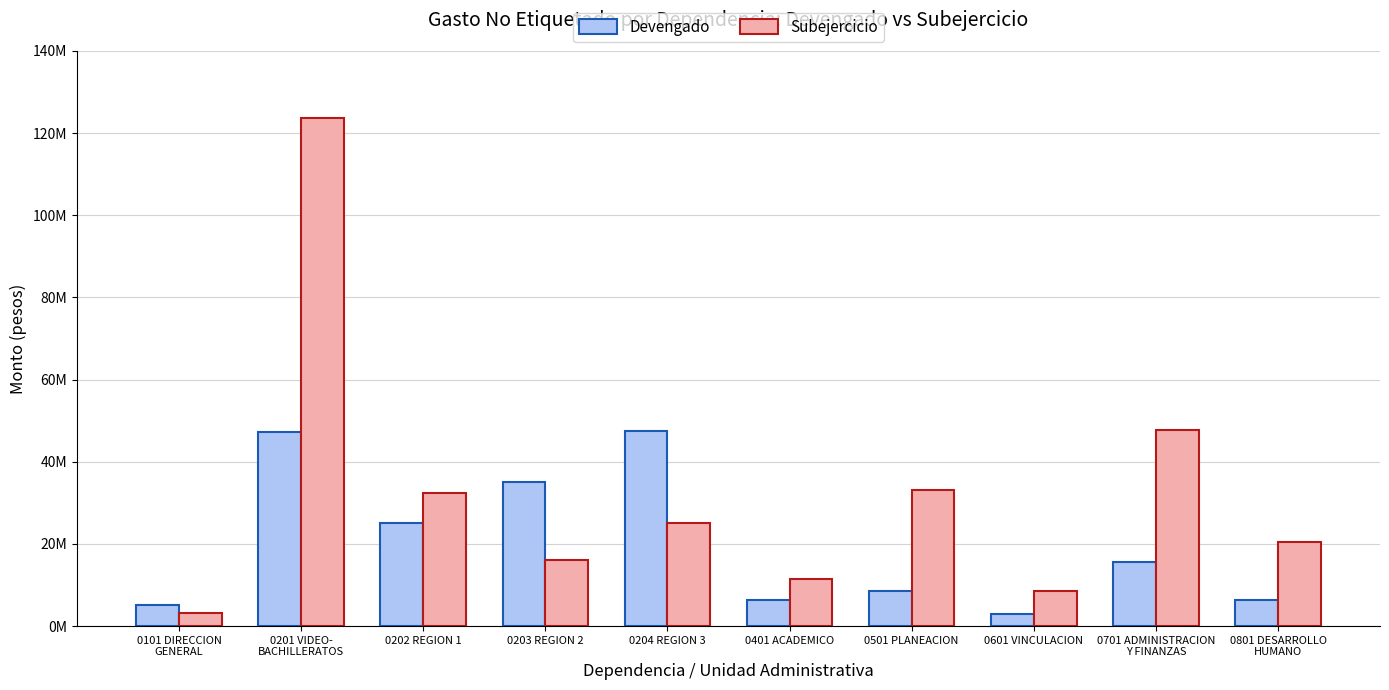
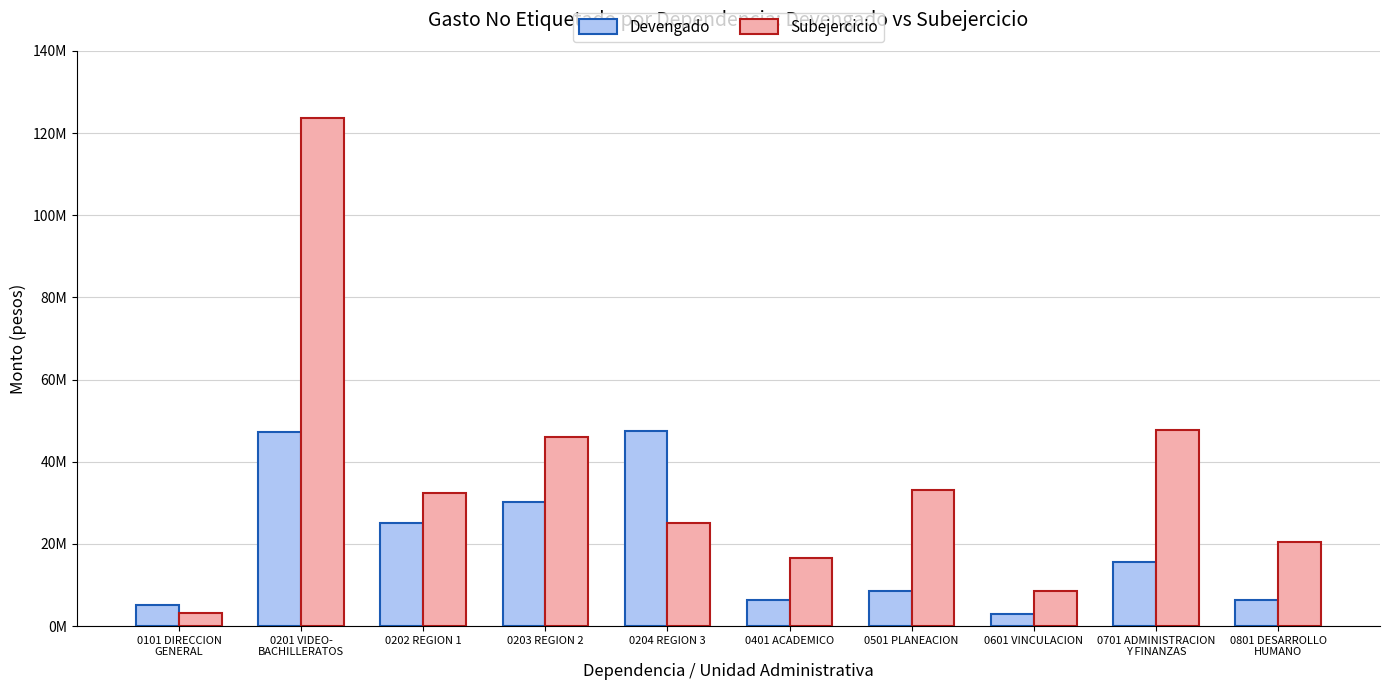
  {
    "Devengado": {
      "0101 DIRECCION GENERAL": 5000000,
      "0201 VIDEO- BACHILLERATOS": 47000000,
      "0202 REGION 1": 25000000,
-     "0203 REGION 2": 35000000,
+     "0203 REGION 2": 30000000,
      "0204 REGION 3": 48000000,
      "0401 ACADEMICO": 6000000,
      "0501 PLANEACION": 8000000,
      "0601 VINCULACION": 3000000,
      "0701 ADMINISTRACION Y FINANZAS": 16000000,
      "0801 DESARROLLO HUMANO": 6000000
    },
    "Subejercicio": {
      "0101 DIRECCION GENERAL": 3000000,
      "0201 VIDEO- BACHILLERATOS": 124000000,
      "0202 REGION 1": 32000000,
-     "0203 REGION 2": 16000000,
+     "0203 REGION 2": 46000000,
      "0204 REGION 3": 25000000,
-     "0401 ACADEMICO": 12000000,
+     "0401 ACADEMICO": 17000000,
      "0501 PLANEACION": 33000000,
      "0601 VINCULACION": 9000000,
      "0701 ADMINISTRACION Y FINANZAS": 48000000,
      "0801 DESARROLLO HUMANO": 21000000
    }
  }
